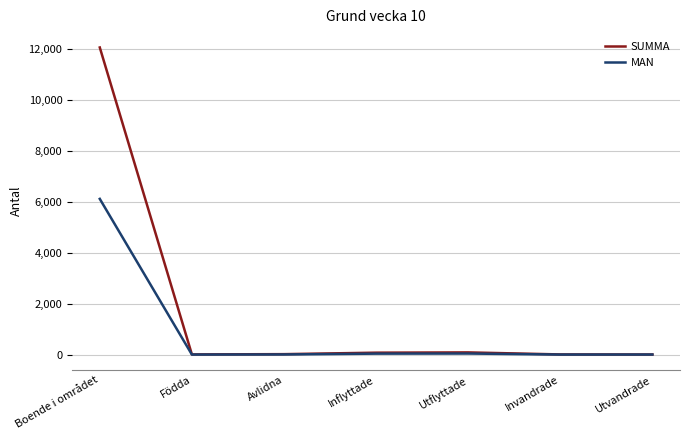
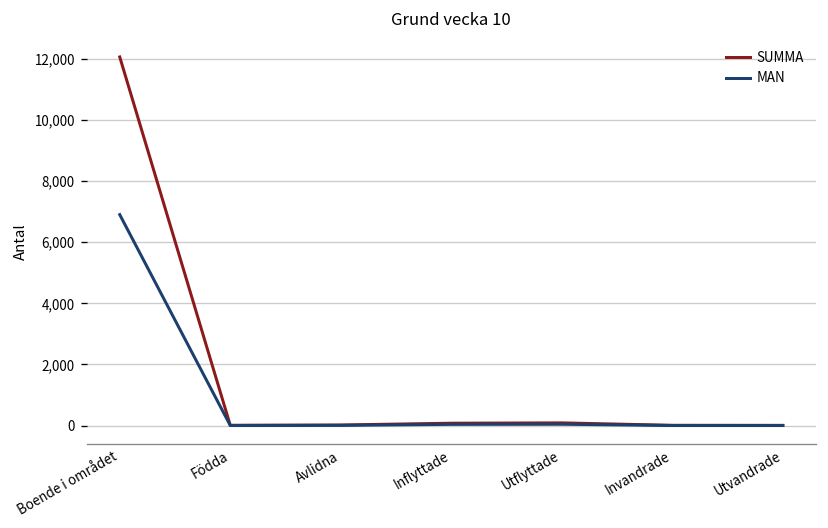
  {
    "SUMMA": {
      "Boende i området": "12,100"
    },
    "MAN": {
-     "Boende i området": "6,100"
+     "Boende i området": "6,900"
    }
  }
